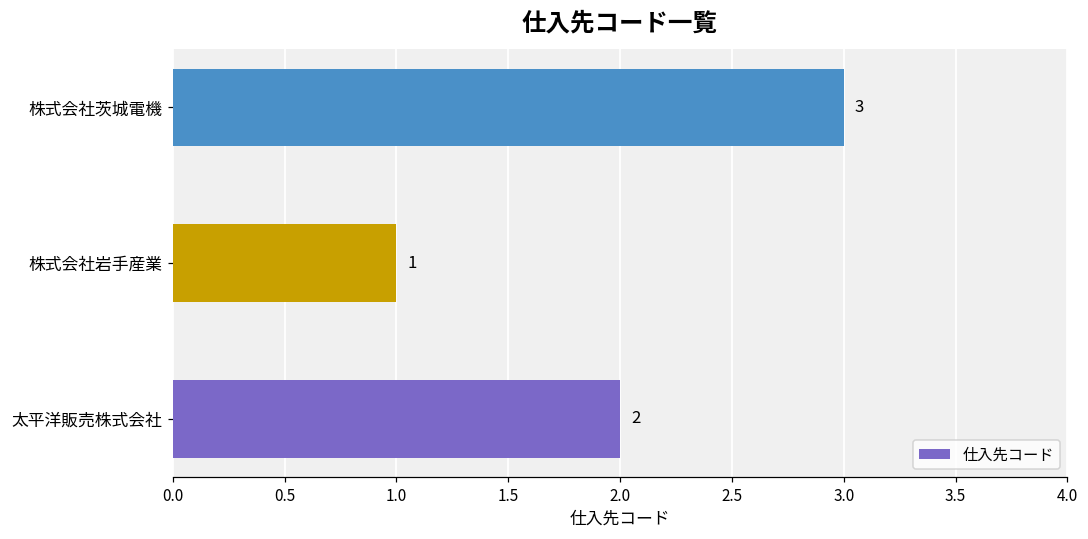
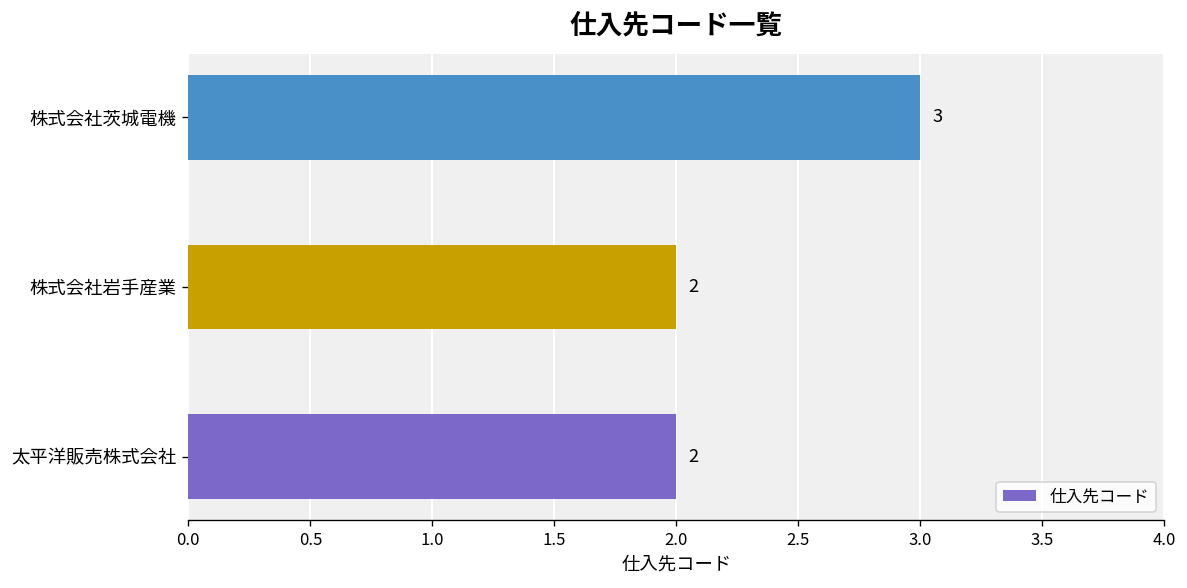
  {
    "株式会社茨城電機": 3,
-   "株式会社岩手産業": 1,
+   "株式会社岩手産業": 2,
    "太平洋販売株式会社": 2
  }
